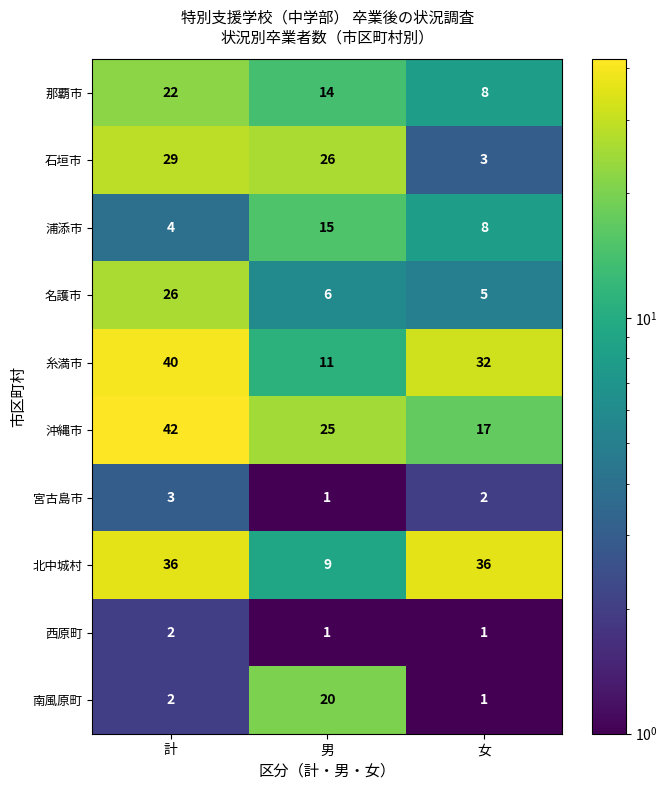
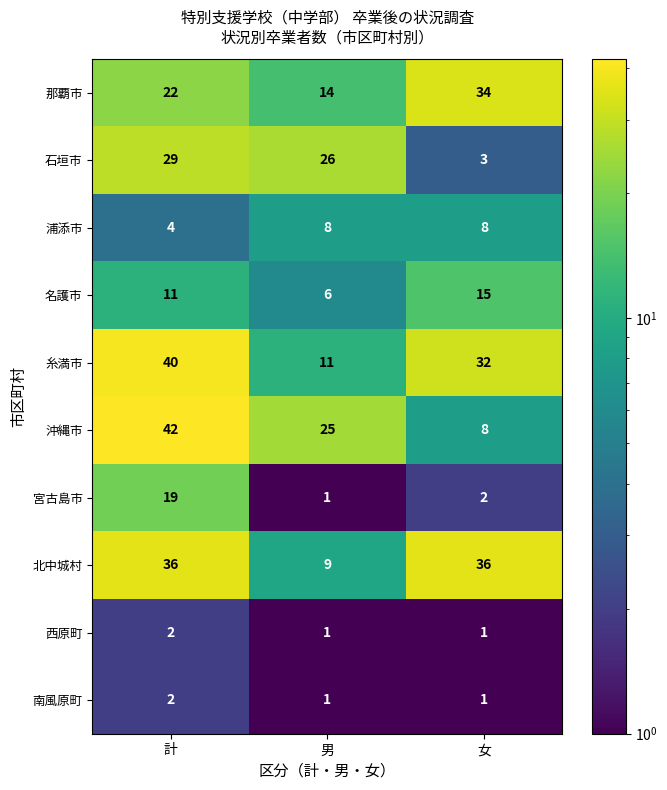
  {
    "那覇市": {
      "計": 22,
      "男": 14,
-     "女": 8
+     "女": 34
    },
    "石垣市": {
      "計": 29,
      "男": 26,
      "女": 3
    },
    "浦添市": {
      "計": 4,
-     "男": 15,
+     "男": 8,
      "女": 8
    },
    "名護市": {
-     "計": 26,
+     "計": 11,
      "男": 6,
-     "女": 5
+     "女": 15
    },
    "糸満市": {
      "計": 40,
      "男": 11,
      "女": 32
    },
    "沖縄市": {
      "計": 42,
      "男": 25,
-     "女": 17
+     "女": 8
    },
    "宮古島市": {
-     "計": 3,
+     "計": 19,
      "男": 1,
      "女": 2
    },
    "北中城村": {
      "計": 36,
      "男": 9,
      "女": 36
    },
    "西原町": {
      "計": 2,
      "男": 1,
      "女": 1
    },
    "南風原町": {
      "計": 2,
-     "男": 20,
+     "男": 1,
      "女": 1
    }
  }
